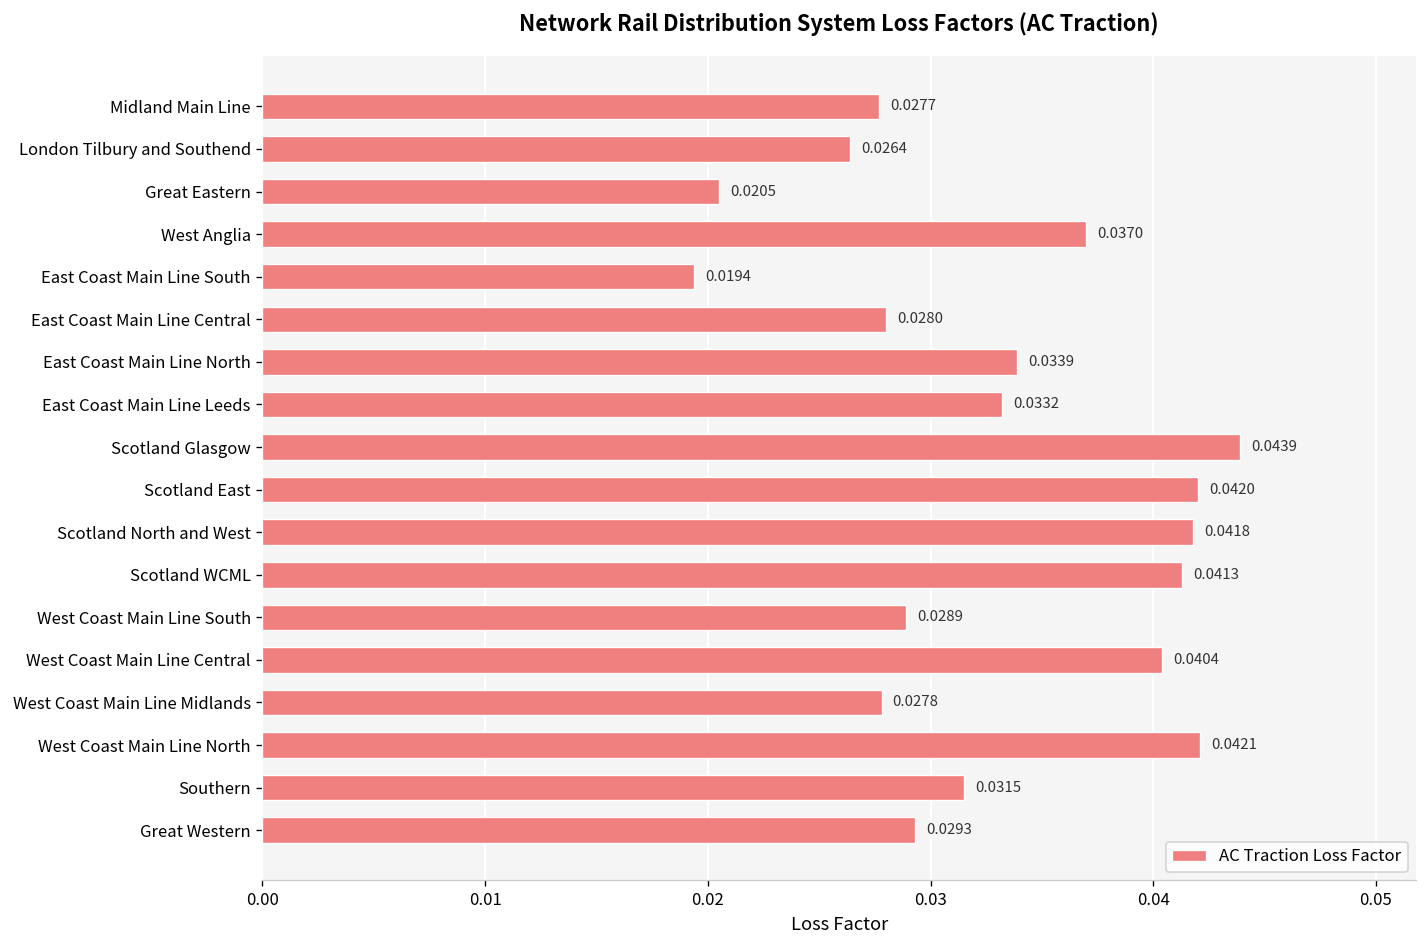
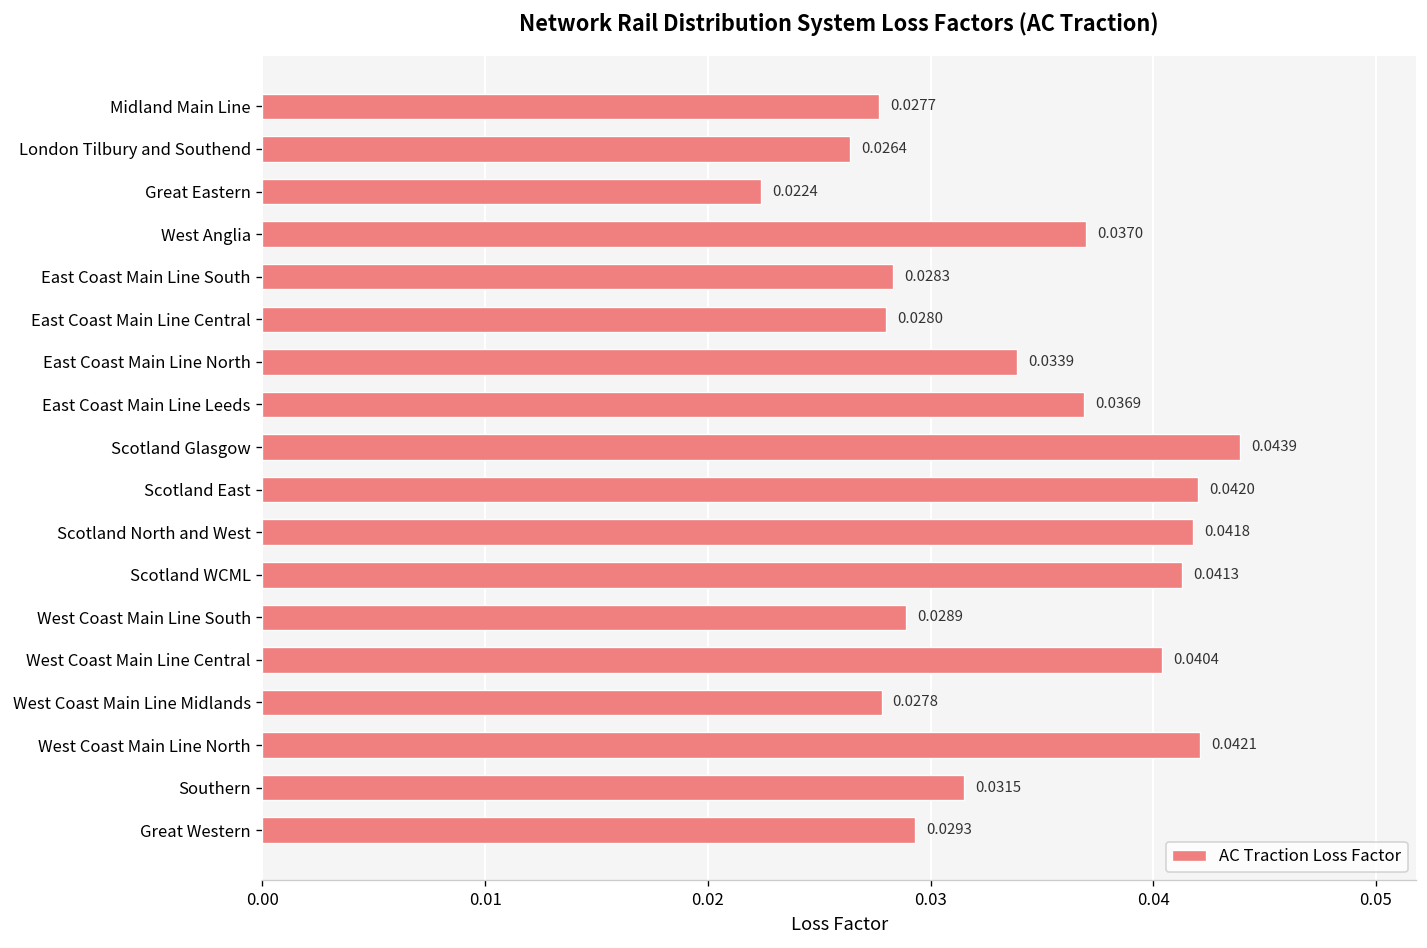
  {
    "Midland Main Line": 0.0277,
    "London Tilbury and Southend": 0.0264,
-   "Great Eastern": 0.0205,
+   "Great Eastern": 0.0224,
    "West Anglia": 0.0370,
-   "East Coast Main Line South": 0.0194,
+   "East Coast Main Line South": 0.0283,
    "East Coast Main Line Central": 0.0280,
    "East Coast Main Line North": 0.0339,
-   "East Coast Main Line Leeds": 0.0332,
+   "East Coast Main Line Leeds": 0.0369,
    "Scotland Glasgow": 0.0439,
    "Scotland East": 0.0420,
    "Scotland North and West": 0.0418,
    "Scotland WCML": 0.0413,
    "West Coast Main Line South": 0.0289,
    "West Coast Main Line Central": 0.0404,
    "West Coast Main Line Midlands": 0.0278,
    "West Coast Main Line North": 0.0421,
    "Southern": 0.0315,
    "Great Western": 0.0293
  }
